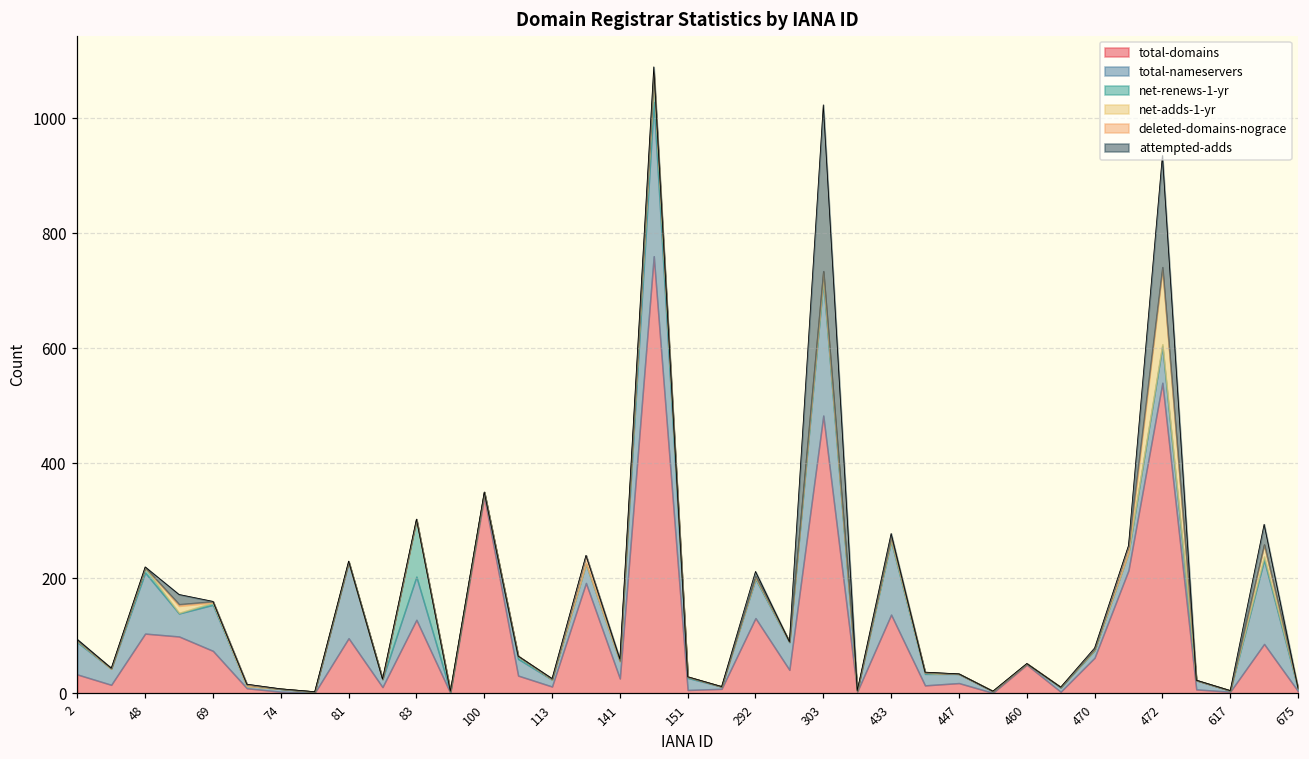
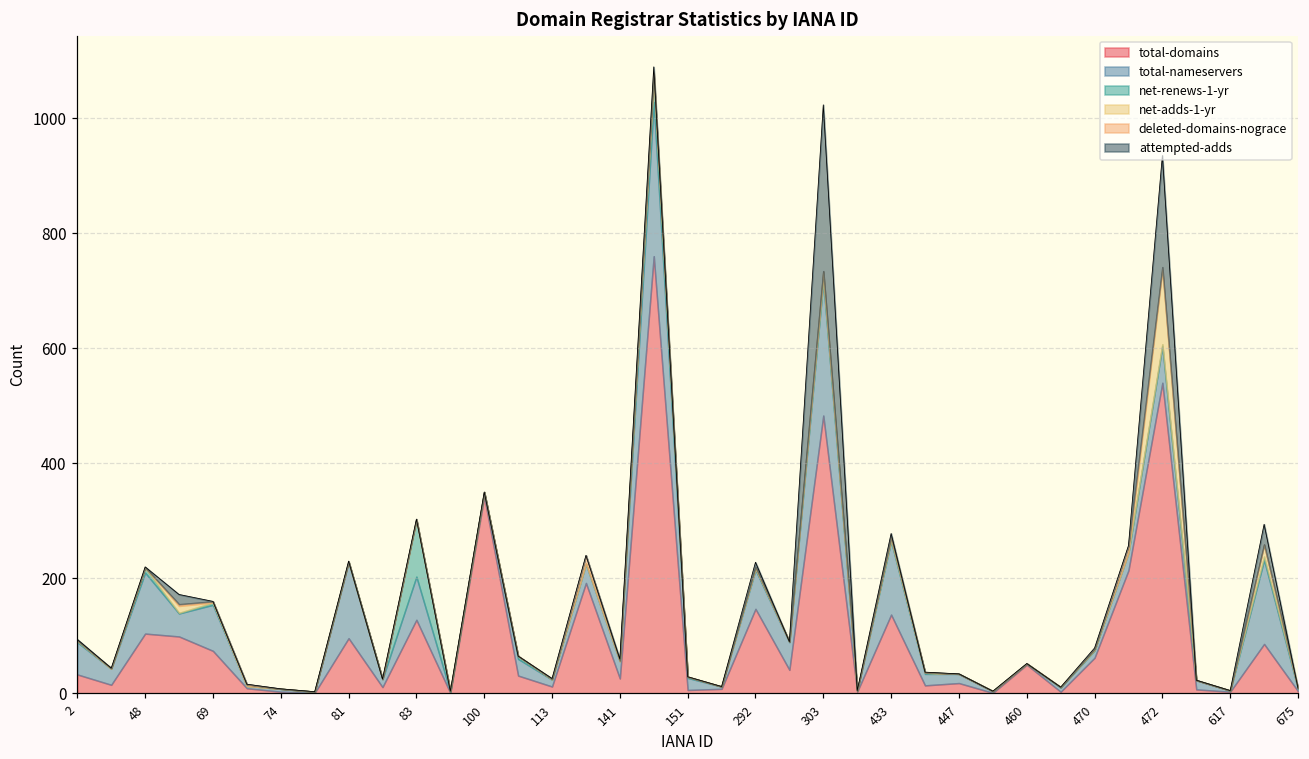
  {
    "total-domains": {
      "2": 30,
      "48": 100,
      "69": 70,
      "81": 100,
      "83": 130,
      "100": 340,
      "113": 10,
      "141": 30,
      "151": 10,
-     "292": 130,
+     "292": 150,
      "303": 480,
      "433": 140,
      "447": 20,
      "470": 60,
      "472": 540
    },
    "attempted-adds": {
      "292": 10,
      "303": 290,
      "433": 10,
      "472": 190
    }
  }
